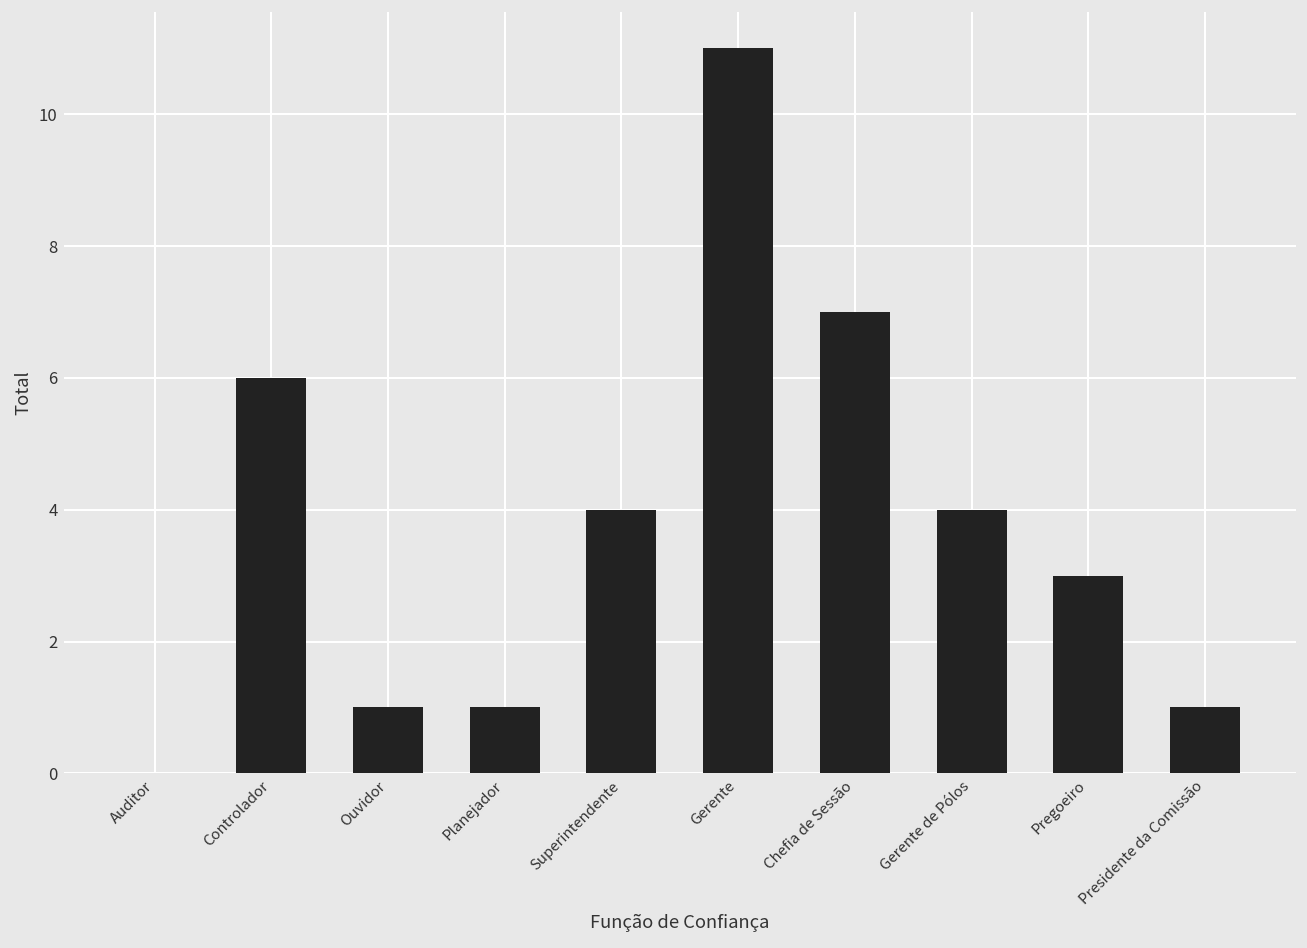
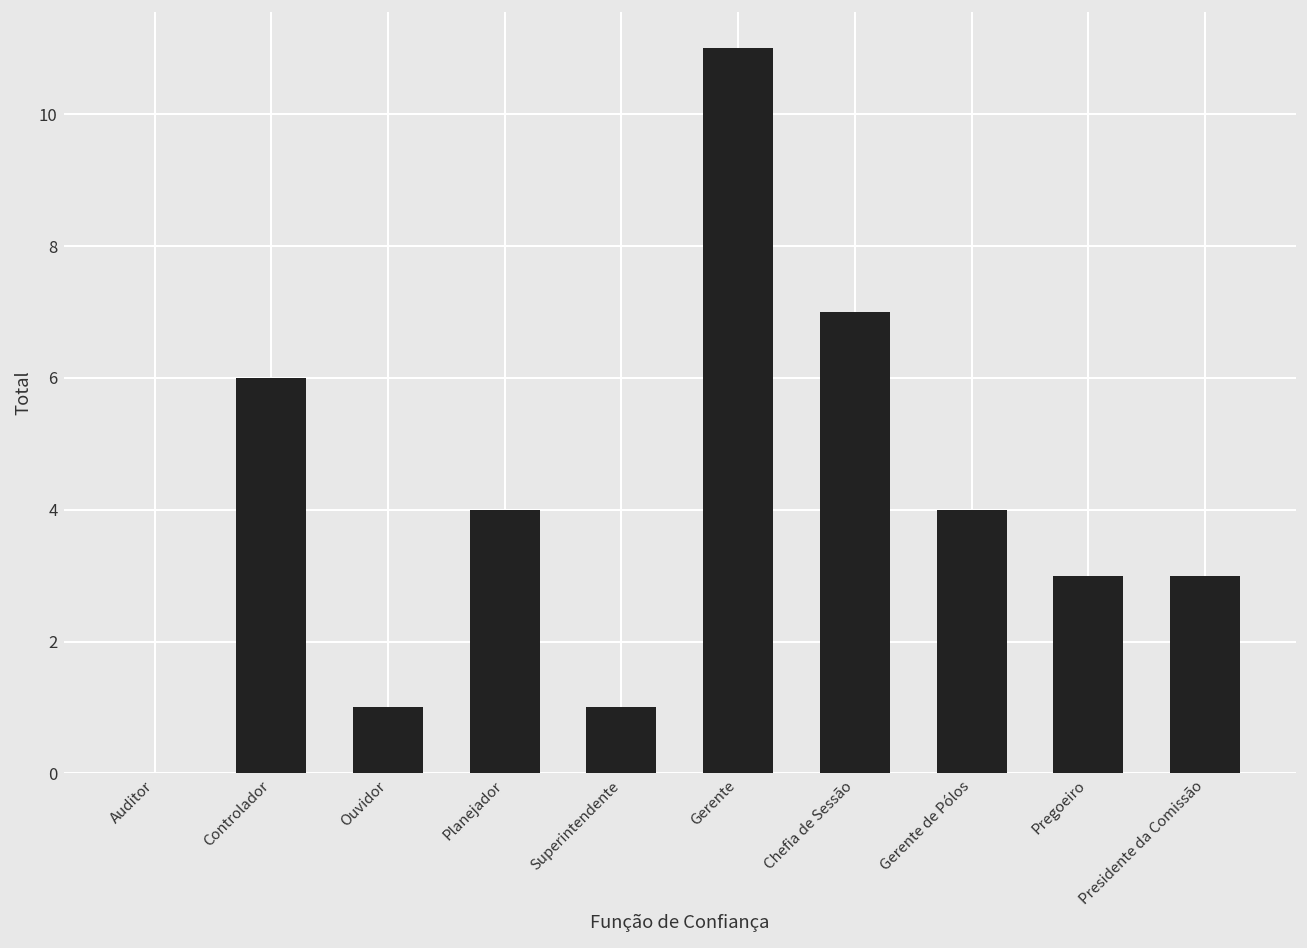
  {
    "Auditor": 0,
    "Controlador": 6,
    "Ouvidor": 1,
-   "Planejador": 1,
-   "Superintendente": 4,
+   "Planejador": 4,
+   "Superintendente": 1,
    "Gerente": 11,
    "Chefia de Sessão": 7,
    "Gerente de Pólos": 4,
    "Pregoeiro": 3,
-   "Presidente da Comissão": 1
+   "Presidente da Comissão": 3
  }
